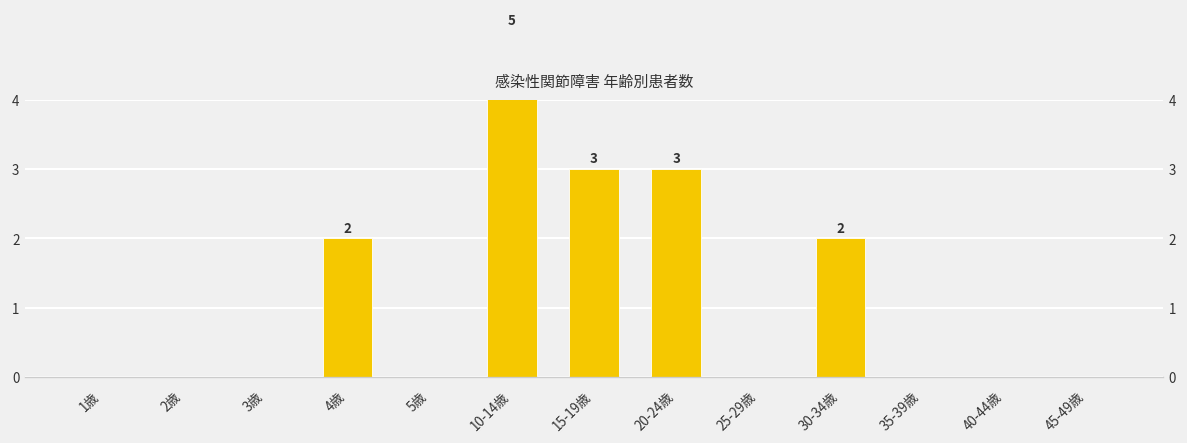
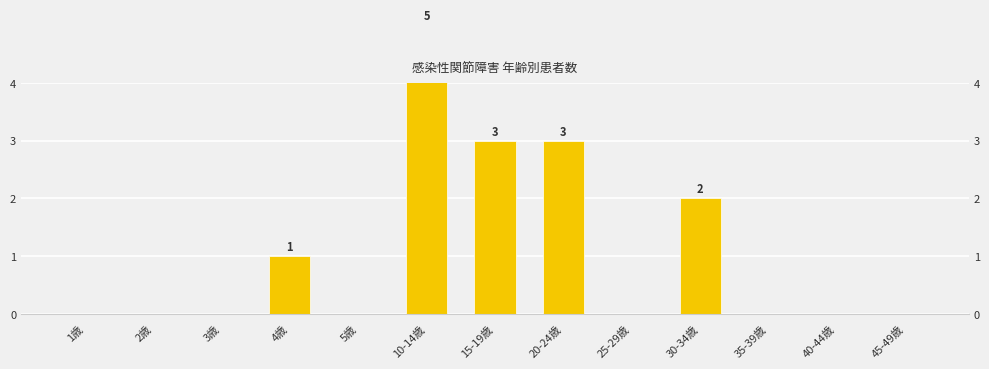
  {
-   "4歳": 2,
+   "4歳": 1,
    "15-19歳": 3,
    "20-24歳": 3,
    "30-34歳": 2
  }
